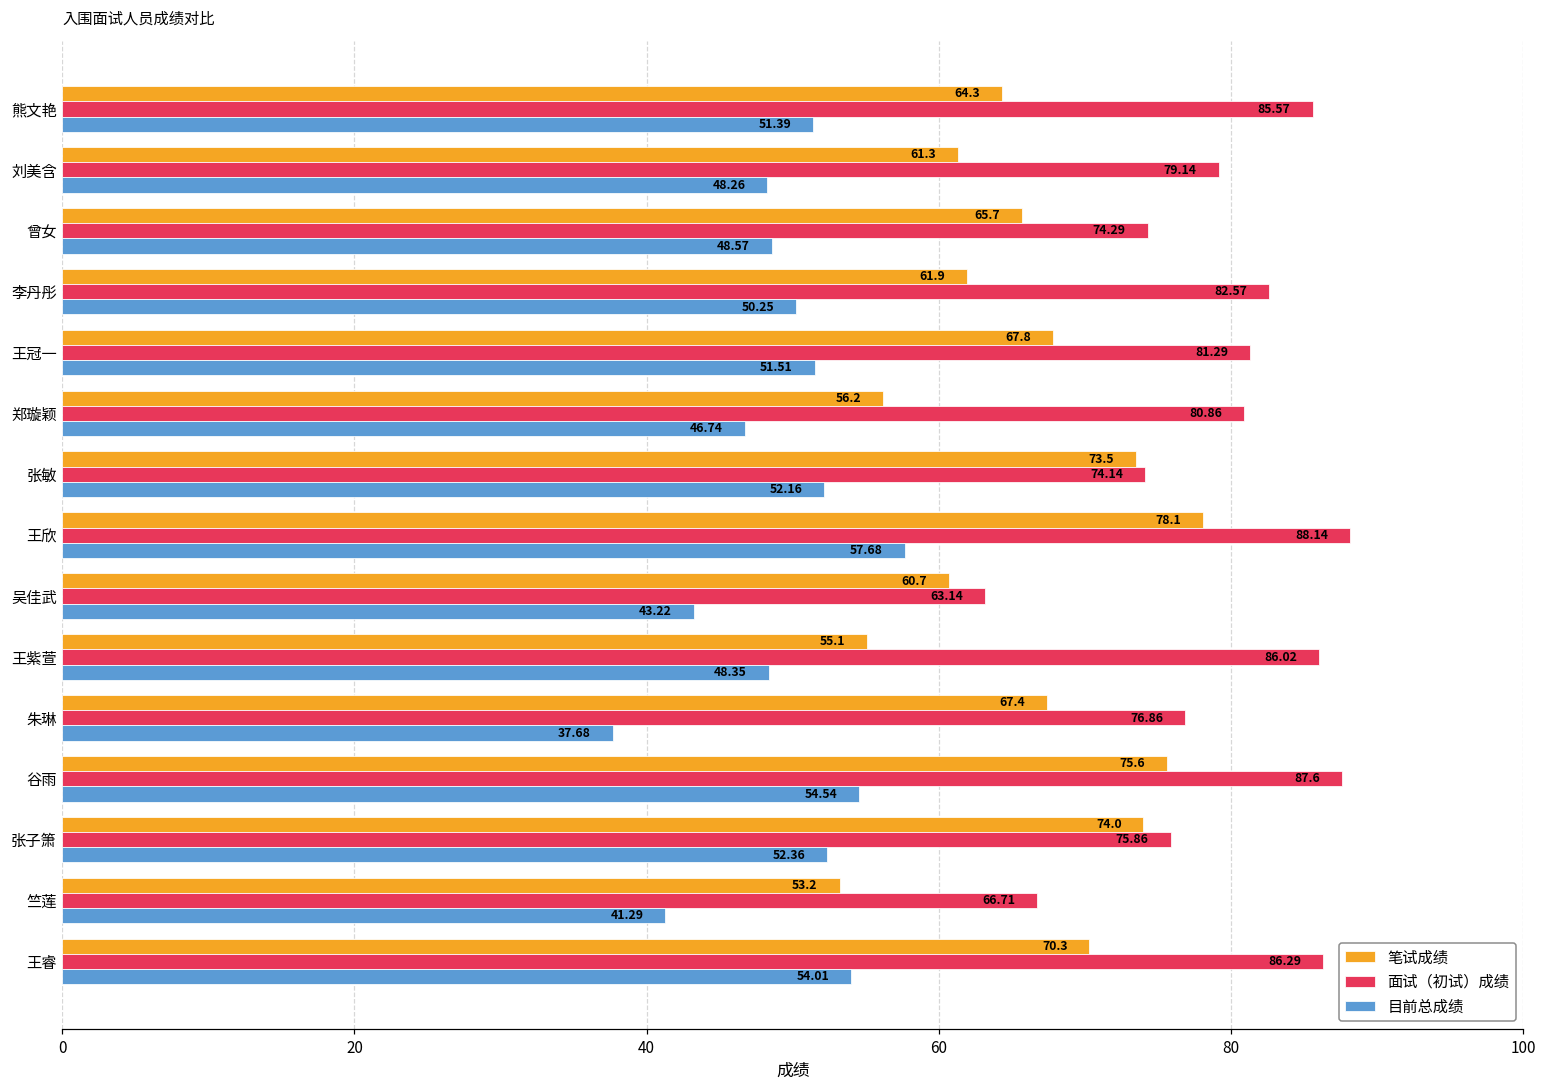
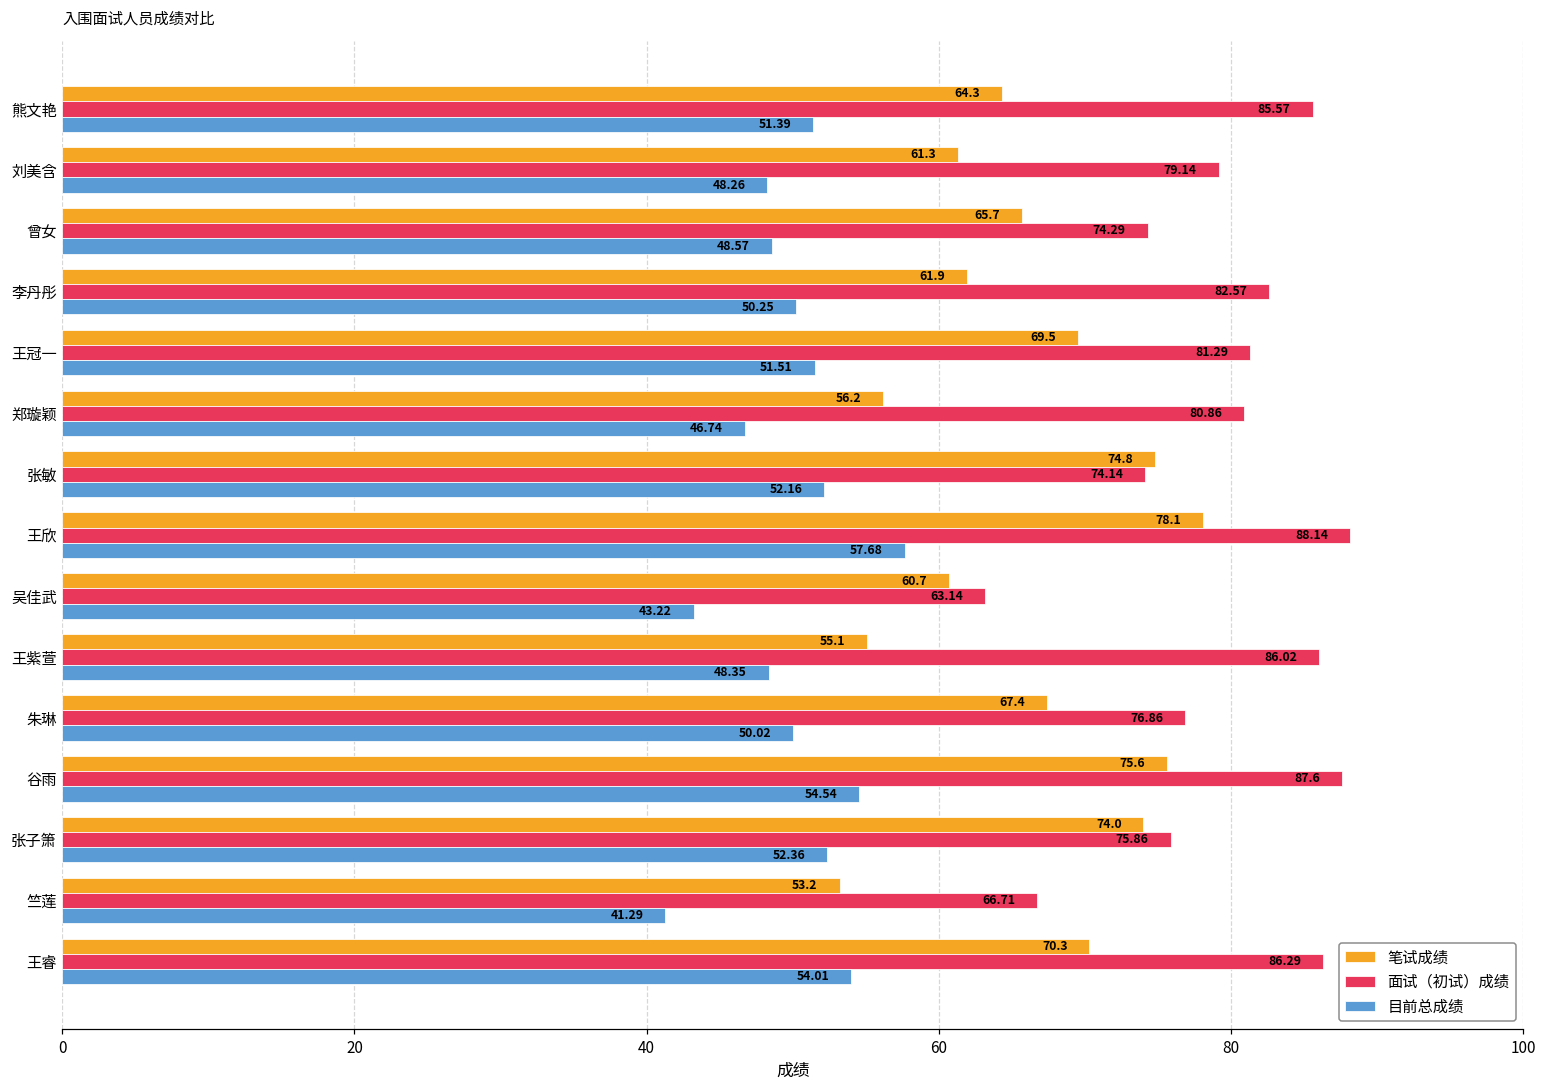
  {
    "笔试成绩": {
      "熊文艳": 64.3,
      "刘美含": 61.3,
      "曾女": 65.7,
      "李丹彤": 61.9,
-     "王冠一": 67.8,
+     "王冠一": 69.5,
      "郑璇颖": 56.2,
-     "张敏": 73.5,
+     "张敏": 74.8,
      "王欣": 78.1,
      "吴佳武": 60.7,
      "王紫萱": 55.1,
      "朱琳": 67.4,
      "谷雨": 75.6,
      "张子箫": 74.0,
      "竺莲": 53.2,
      "王睿": 70.3
    },
    "面试（初试）成绩": {
      "熊文艳": 85.57,
      "刘美含": 79.14,
      "曾女": 74.29,
      "李丹彤": 82.57,
      "王冠一": 81.29,
      "郑璇颖": 80.86,
      "张敏": 74.14,
      "王欣": 88.14,
      "吴佳武": 63.14,
      "王紫萱": 86.02,
      "朱琳": 76.86,
      "谷雨": 87.6,
      "张子箫": 75.86,
      "竺莲": 66.71,
      "王睿": 86.29
    },
    "目前总成绩": {
      "熊文艳": 51.39,
      "刘美含": 48.26,
      "曾女": 48.57,
      "李丹彤": 50.25,
      "王冠一": 51.51,
      "郑璇颖": 46.74,
      "张敏": 52.16,
      "王欣": 57.68,
      "吴佳武": 43.22,
      "王紫萱": 48.35,
-     "朱琳": 37.68,
+     "朱琳": 50.02,
      "谷雨": 54.54,
      "张子箫": 52.36,
      "竺莲": 41.29,
      "王睿": 54.01
    }
  }
